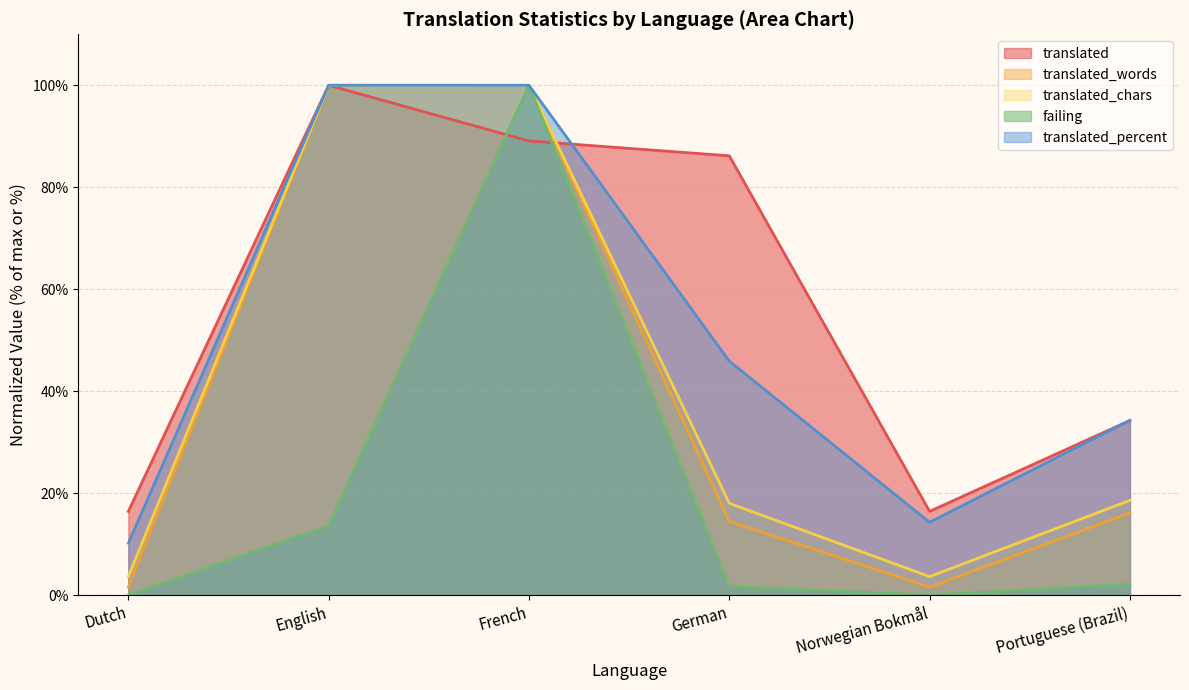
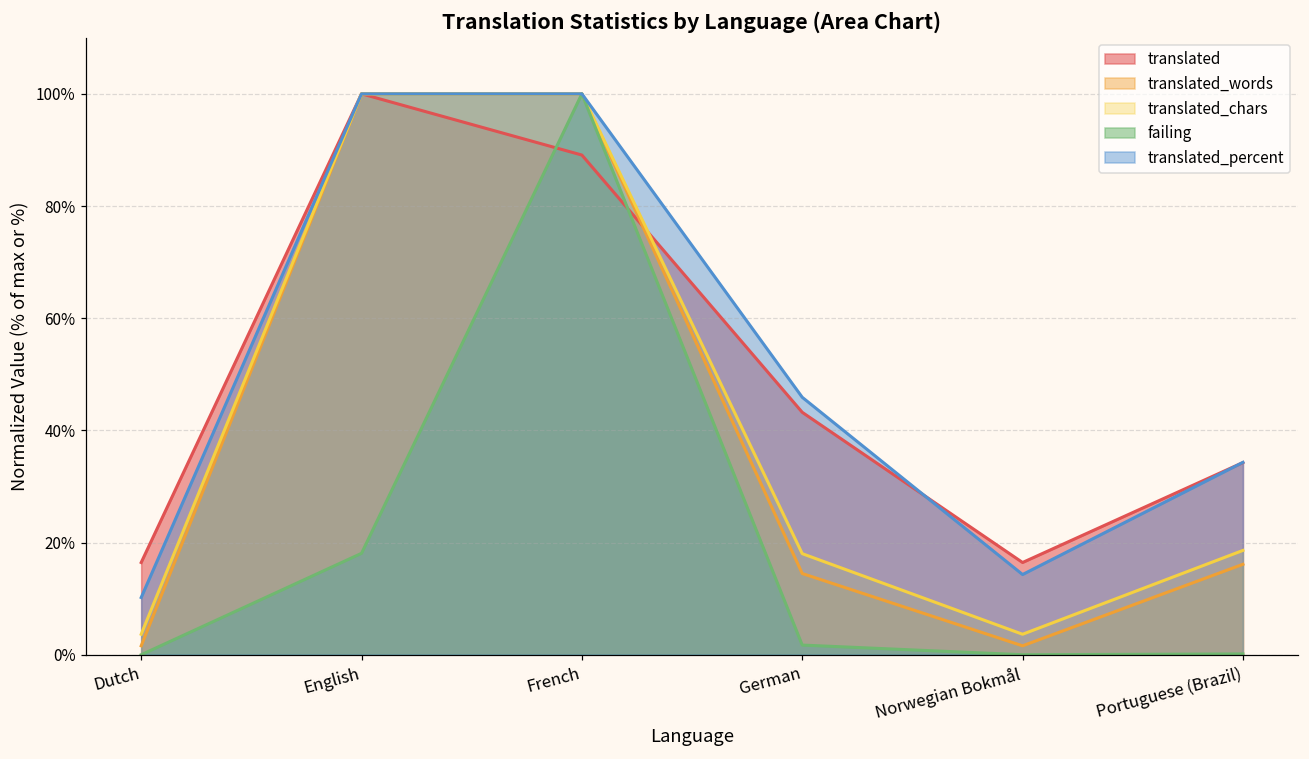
  {
    "translated": {
      "Dutch": "16%",
      "French": "89%",
-     "German": "86%",
+     "German": "43%",
      "Norwegian Bokmål": "16%"
    },
    "failing": {
      "Dutch": "0%",
-     "English": "14%",
+     "English": "18%",
      "German": "2%",
      "Norwegian Bokmål": "0%",
-     "Portuguese (Brazil)": "2%"
+     "Portuguese (Brazil)": "0%"
    },
    "translated_percent": {
      "Dutch": "10%",
      "German": "46%",
      "Norwegian Bokmål": "14%"
    }
  }
